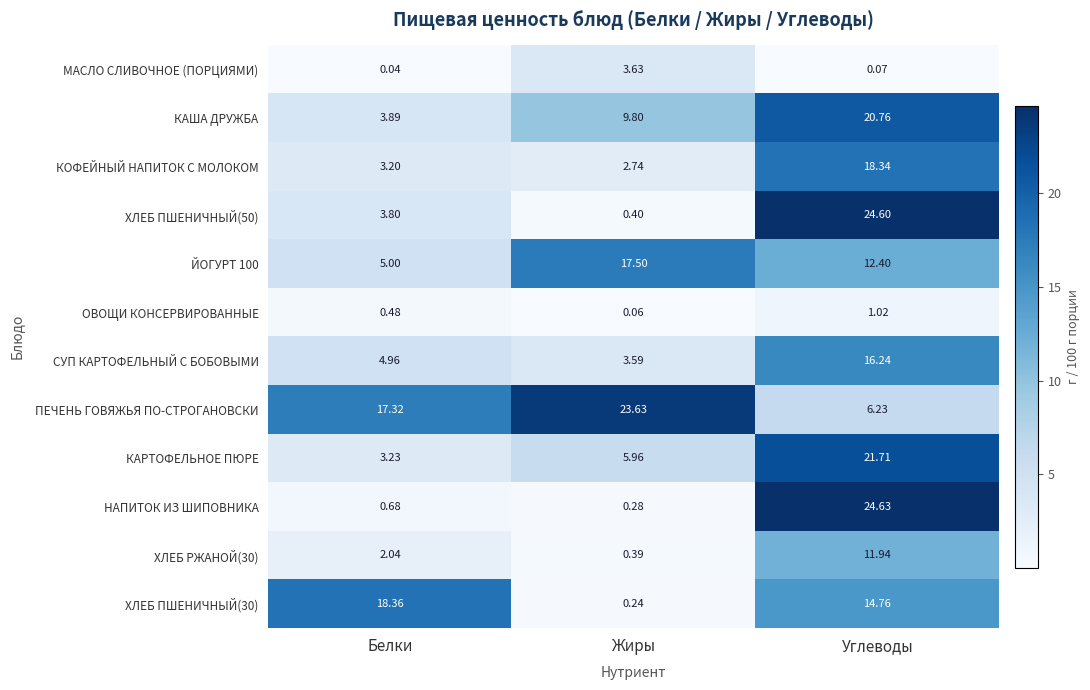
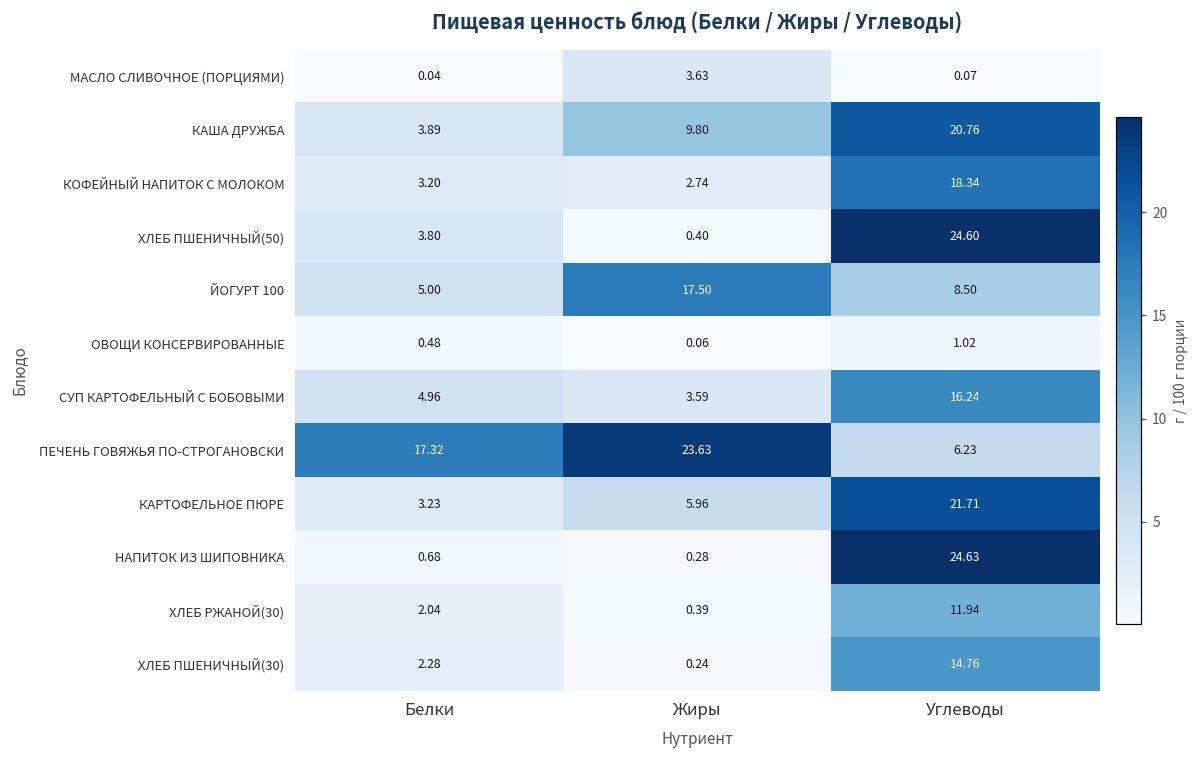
  {
    "МАСЛО СЛИВОЧНОЕ (ПОРЦИЯМИ)": {
      "Белки": 0.04,
      "Жиры": 3.63,
      "Углеводы": 0.07
    },
    "КАША ДРУЖБА": {
      "Белки": 3.89,
      "Жиры": 9.80,
      "Углеводы": 20.76
    },
    "КОФЕЙНЫЙ НАПИТОК С МОЛОКОМ": {
      "Белки": 3.20,
      "Жиры": 2.74,
      "Углеводы": 18.34
    },
    "ХЛЕБ ПШЕНИЧНЫЙ(50)": {
      "Белки": 3.80,
      "Жиры": 0.40,
      "Углеводы": 24.60
    },
    "ЙОГУРТ 100": {
      "Белки": 5.00,
      "Жиры": 17.50,
-     "Углеводы": 12.40
+     "Углеводы": 8.50
    },
    "ОВОЩИ КОНСЕРВИРОВАННЫЕ": {
      "Белки": 0.48,
      "Жиры": 0.06,
      "Углеводы": 1.02
    },
    "СУП КАРТОФЕЛЬНЫЙ С БОБОВЫМИ": {
      "Белки": 4.96,
      "Жиры": 3.59,
      "Углеводы": 16.24
    },
    "ПЕЧЕНЬ ГОВЯЖЬЯ ПО-СТРОГАНОВСКИ": {
      "Белки": 17.32,
      "Жиры": 23.63,
      "Углеводы": 6.23
    },
    "КАРТОФЕЛЬНОЕ ПЮРЕ": {
      "Белки": 3.23,
      "Жиры": 5.96,
      "Углеводы": 21.71
    },
    "НАПИТОК ИЗ ШИПОВНИКА": {
      "Белки": 0.68,
      "Жиры": 0.28,
      "Углеводы": 24.63
    },
    "ХЛЕБ РЖАНОЙ(30)": {
      "Белки": 2.04,
      "Жиры": 0.39,
      "Углеводы": 11.94
    },
    "ХЛЕБ ПШЕНИЧНЫЙ(30)": {
-     "Белки": 18.36,
+     "Белки": 2.28,
      "Жиры": 0.24,
      "Углеводы": 14.76
    }
  }
